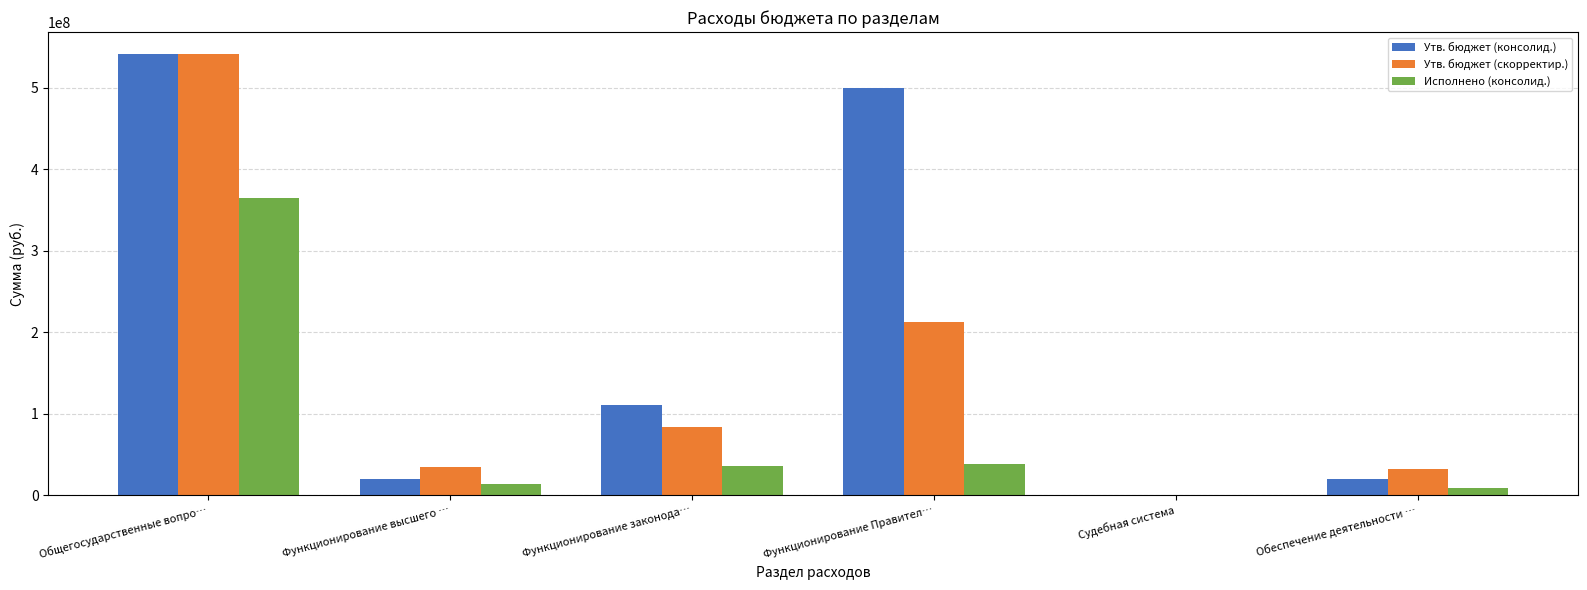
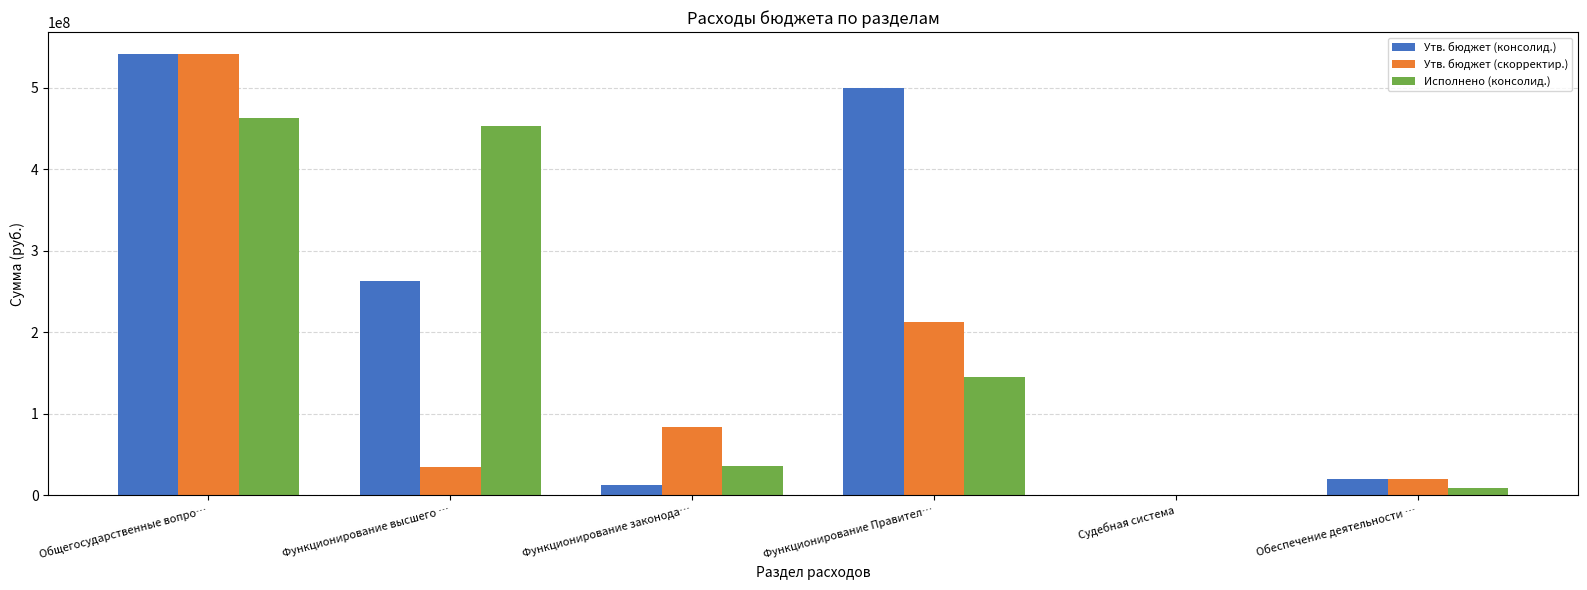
  {
    "Утв. бюджет (консолид.)": {
      "Общегосударственные вопро…": 540000000,
-     "Функционирование высшего …": 20000000,
-     "Функционирование законода…": 110000000,
+     "Функционирование высшего …": 260000000,
+     "Функционирование законода…": 10000000,
      "Функционирование Правител…": 500000000,
      "Обеспечение деятельности …": 20000000
    },
    "Утв. бюджет (скорректир.)": {
      "Общегосударственные вопро…": 540000000,
      "Функционирование высшего …": 30000000,
      "Функционирование законода…": 80000000,
      "Функционирование Правител…": 210000000,
-     "Обеспечение деятельности …": 30000000
+     "Обеспечение деятельности …": 20000000
    },
    "Исполнено (консолид.)": {
-     "Общегосударственные вопро…": 360000000,
-     "Функционирование высшего …": 10000000,
+     "Общегосударственные вопро…": 460000000,
+     "Функционирование высшего …": 450000000,
      "Функционирование законода…": 40000000,
-     "Функционирование Правител…": 40000000,
+     "Функционирование Правител…": 140000000,
      "Судебная система": 0,
      "Обеспечение деятельности …": 10000000
    }
  }
